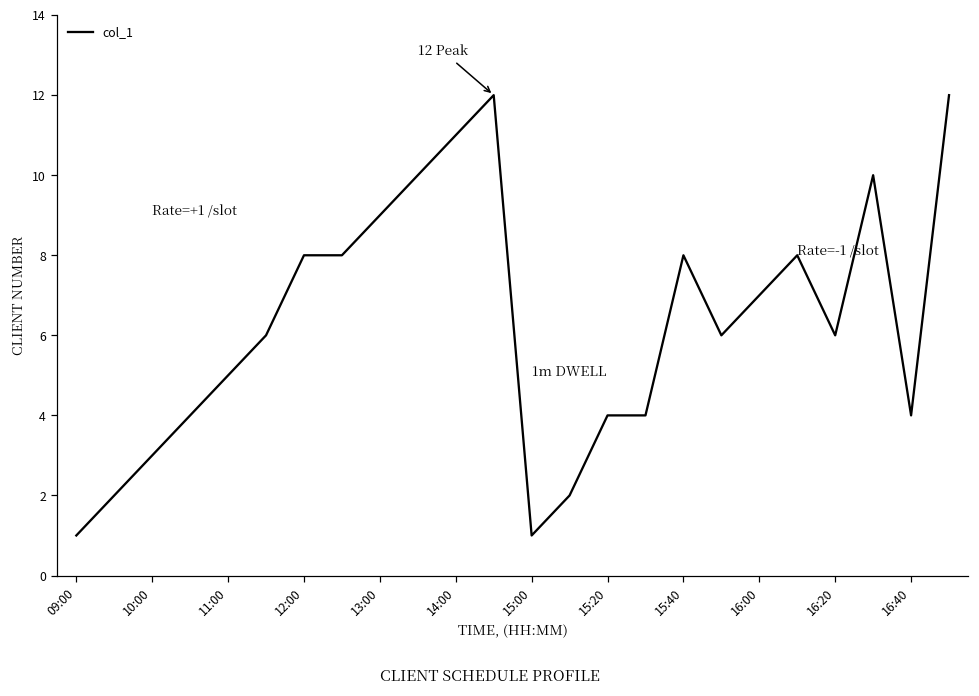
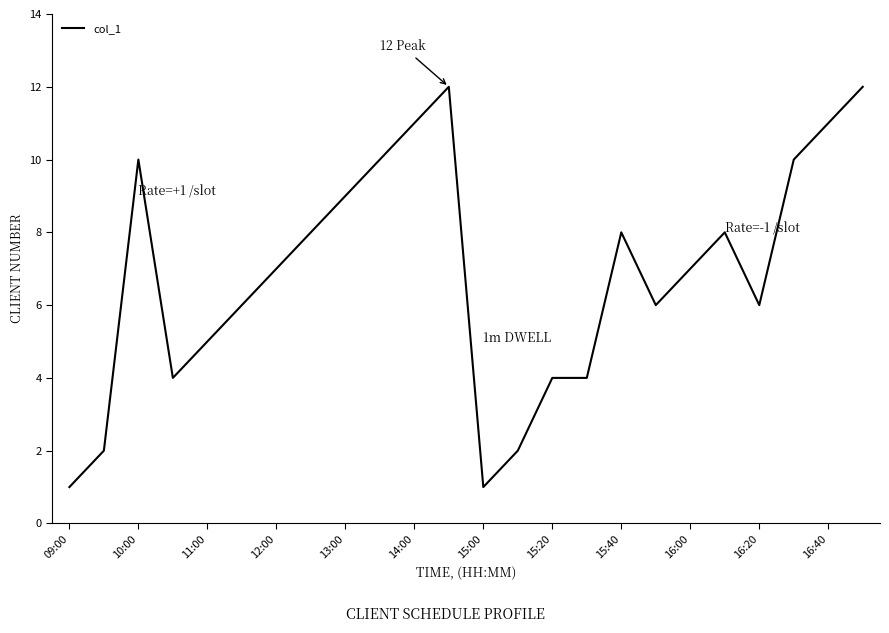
  {
    "09:00": 1,
-   "10:00": 3,
+   "10:00": 10,
    "11:00": 5,
-   "12:00": 8,
+   "12:00": 7,
    "13:00": 9,
    "14:00": 11,
    "15:00": 1,
    "15:20": 4,
    "15:40": 8,
    "16:00": 7,
    "16:20": 6,
-   "16:40": 4
+   "16:40": 11
  }
